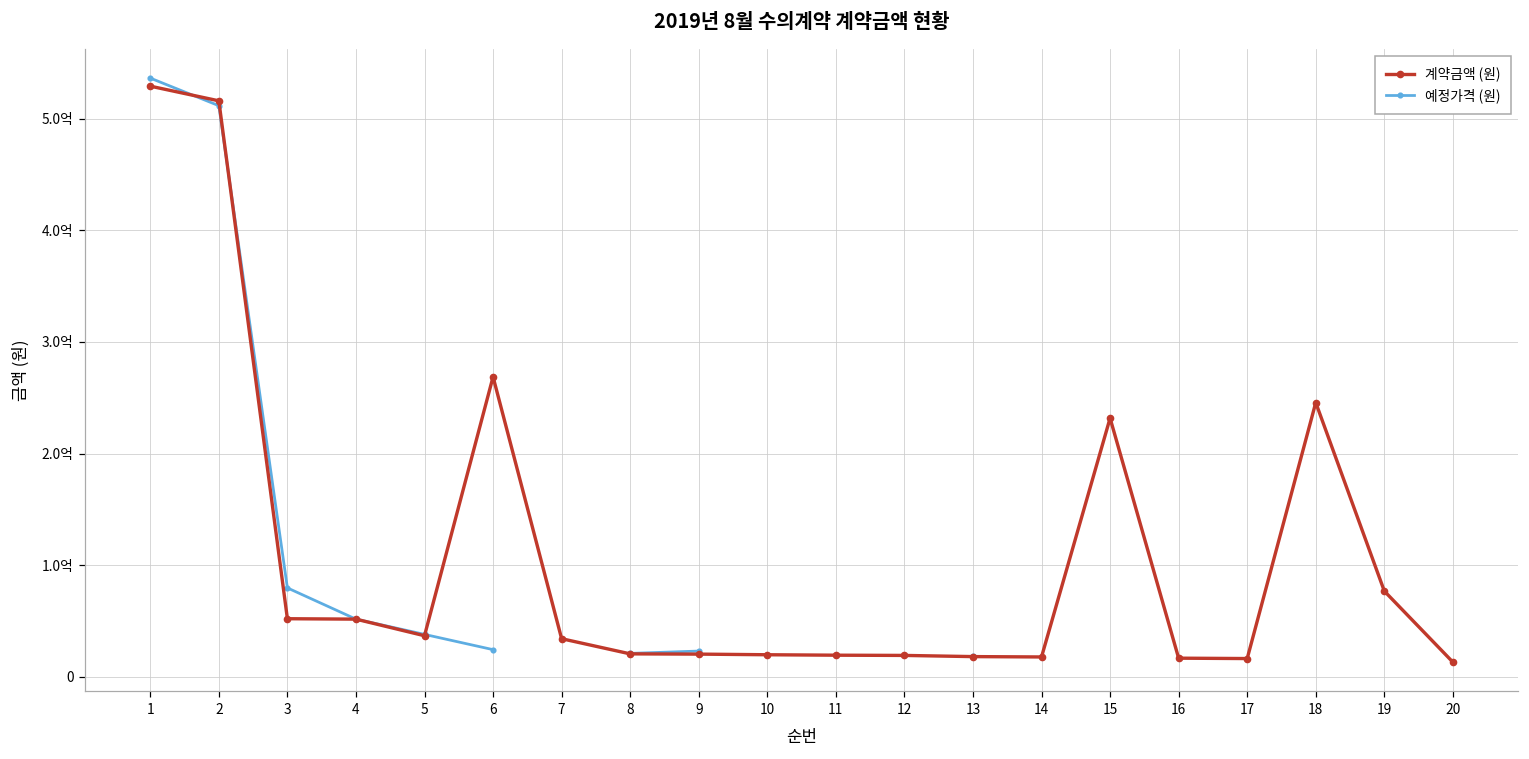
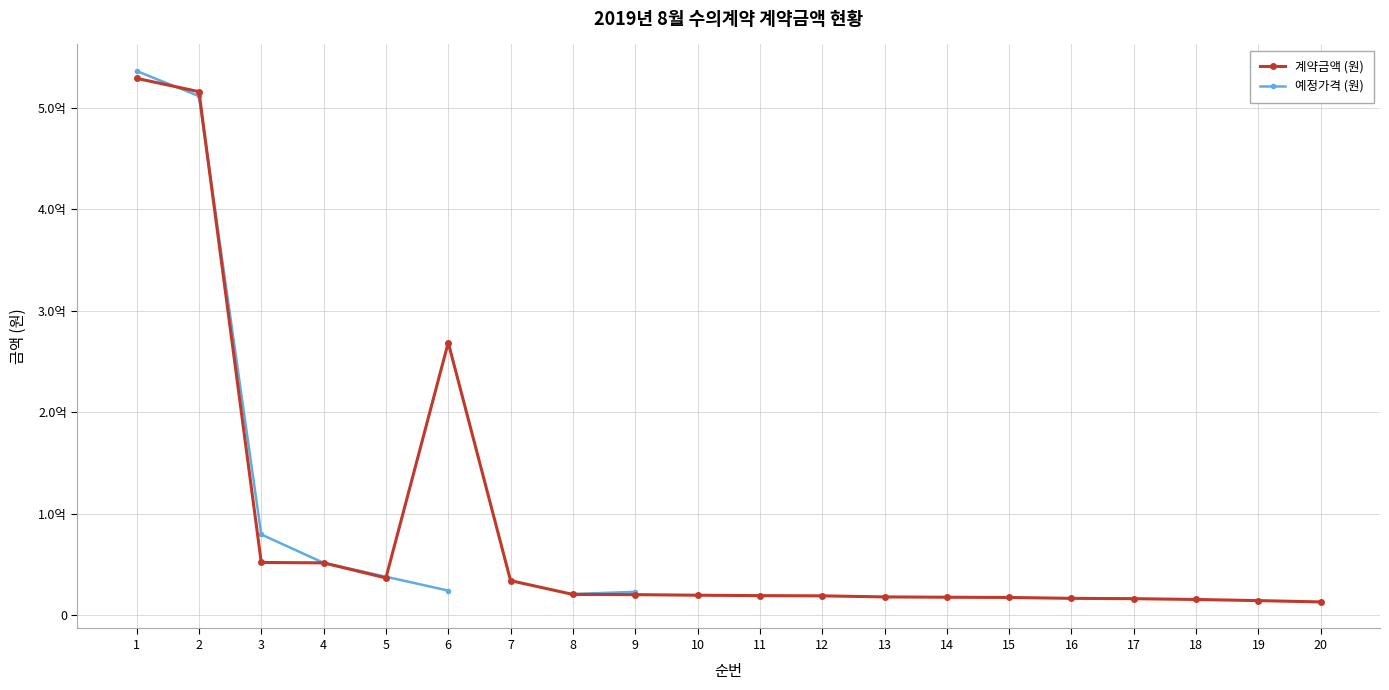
  {
    "계약금액 (원)": {
      "1": "5.29억",
      "2": "5.16억",
      "3": "0.52억",
      "6": "2.69억",
      "7": "0.34억",
      "9": "0.20억",
      "10": "0.20억",
      "12": "0.19억",
      "14": "0.18억",
-     "15": "2.32억",
+     "15": "0.18억",
      "16": "0.17억",
      "17": "0.16억",
-     "18": "2.46억",
-     "19": "0.77억",
+     "18": "0.16억",
+     "19": "0.15억",
      "20": "0.13억"
    },
    "예정가격 (원)": {
      "1": "5.36억",
      "2": "5.12억",
      "3": "0.80억",
      "6": "0.24억",
      "9": "0.23억"
    }
  }
